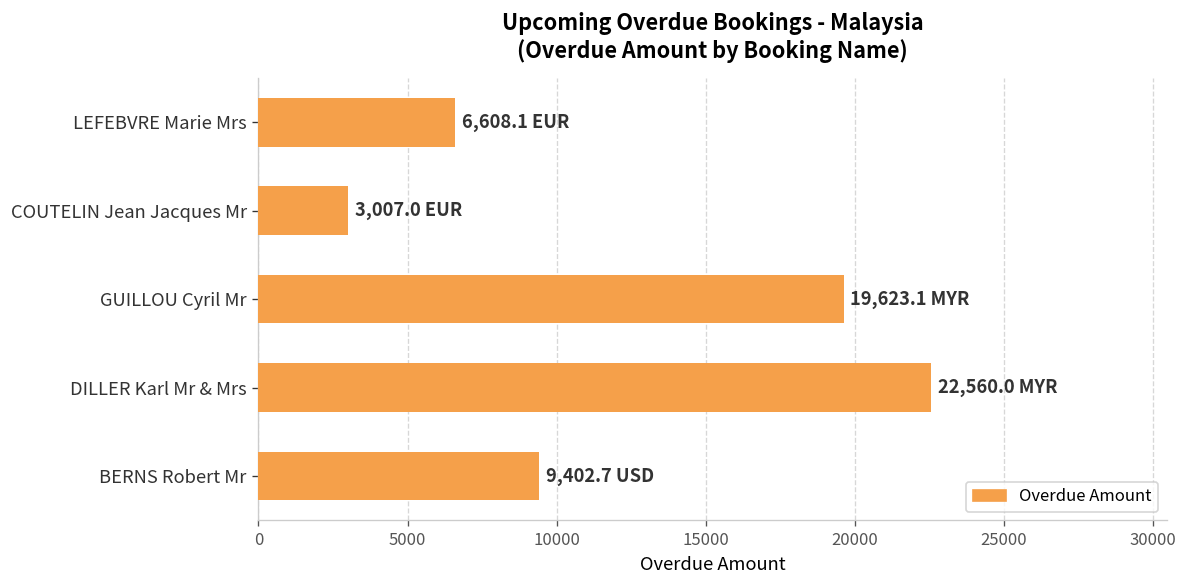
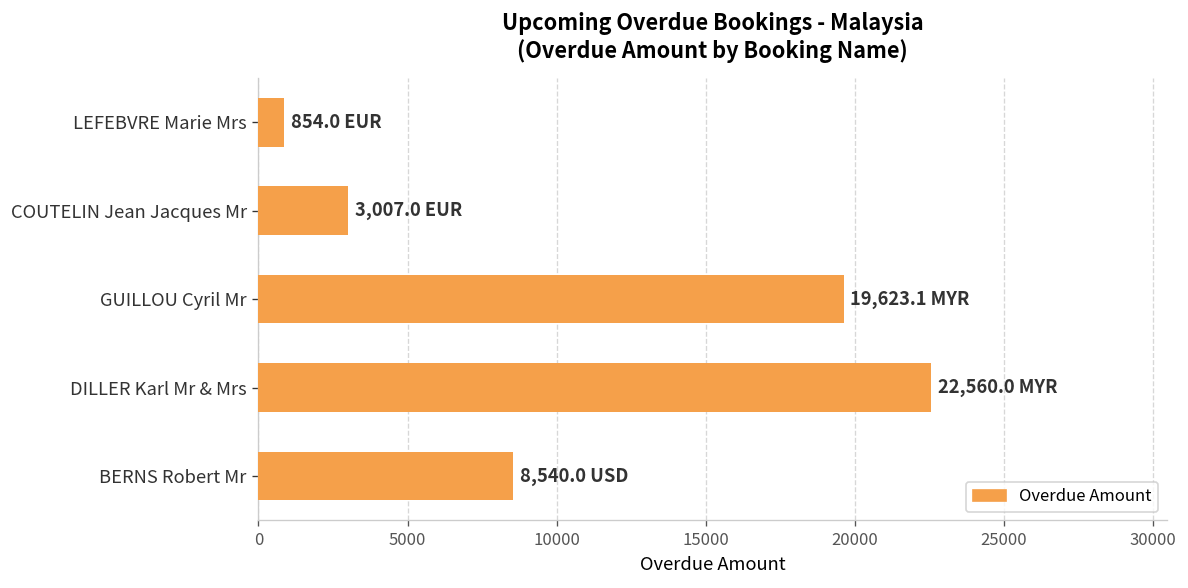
  {
-   "LEFEBVRE Marie Mrs": "6,608.1",
+   "LEFEBVRE Marie Mrs": "854.0",
    "COUTELIN Jean Jacques Mr": "3,007.0",
    "GUILLOU Cyril Mr": "19,623.1",
    "DILLER Karl Mr & Mrs": "22,560.0",
-   "BERNS Robert Mr": "9,402.7"
+   "BERNS Robert Mr": "8,540.0"
  }
